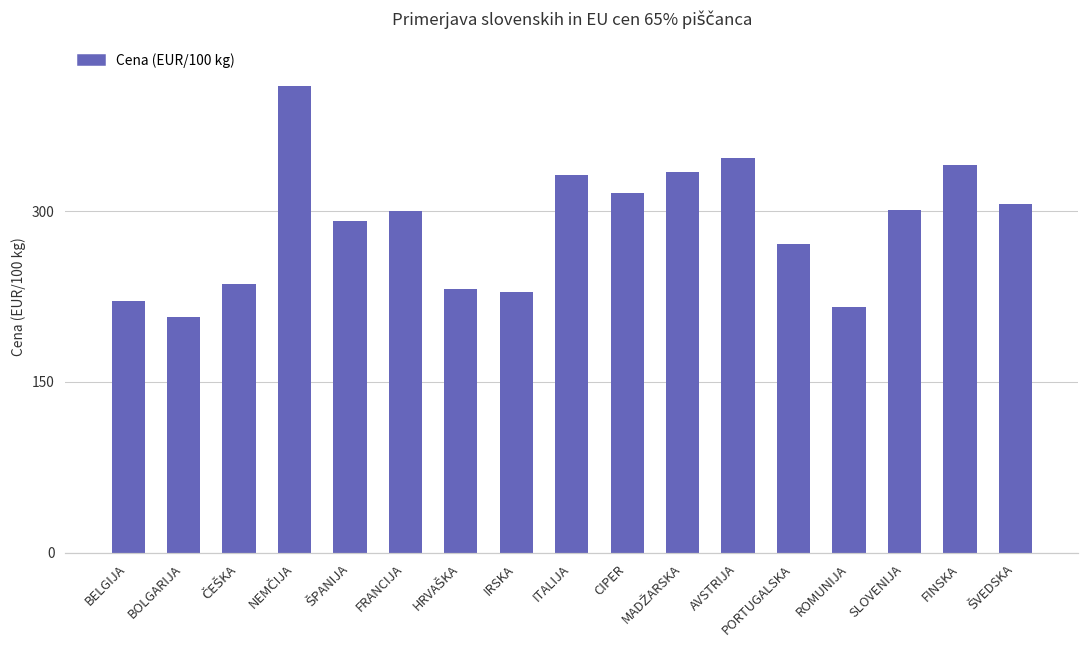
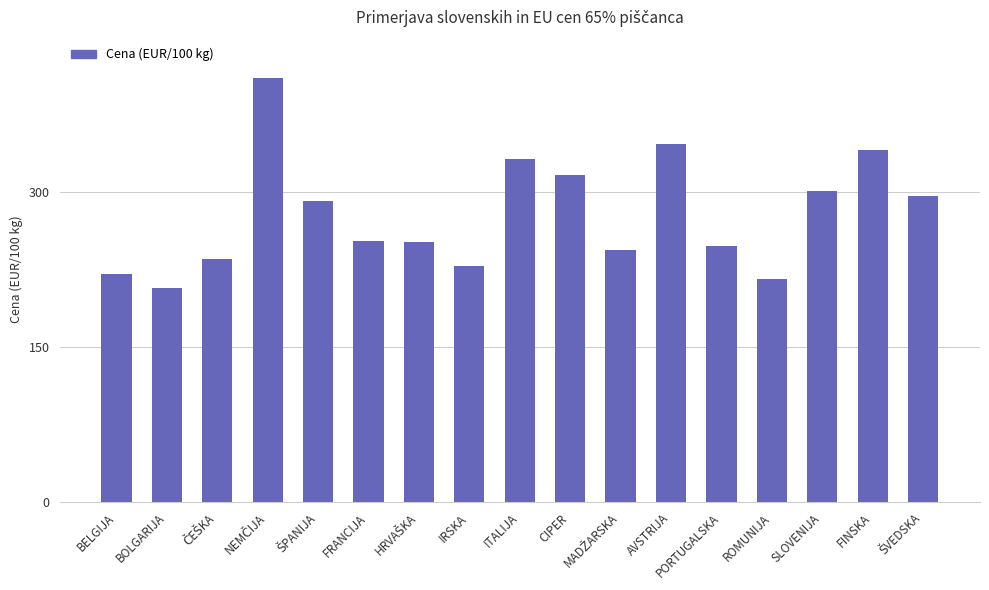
  {
    "BELGIJA": 221,
    "BOLGARIJA": 207,
    "ČEŠKA": 236,
    "NEMČIJA": 410,
    "ŠPANIJA": 291,
-   "FRANCIJA": 300,
-   "HRVAŠKA": 232,
+   "FRANCIJA": 253,
+   "HRVAŠKA": 251,
    "IRSKA": 229,
    "ITALIJA": 332,
    "CIPER": 316,
-   "MADŽARSKA": 335,
+   "MADŽARSKA": 244,
    "AVSTRIJA": 347,
-   "PORTUGALSKA": 272,
+   "PORTUGALSKA": 248,
    "ROMUNIJA": 216,
    "SLOVENIJA": 301,
    "FINSKA": 340,
-   "ŠVEDSKA": 306
+   "ŠVEDSKA": 296
  }
